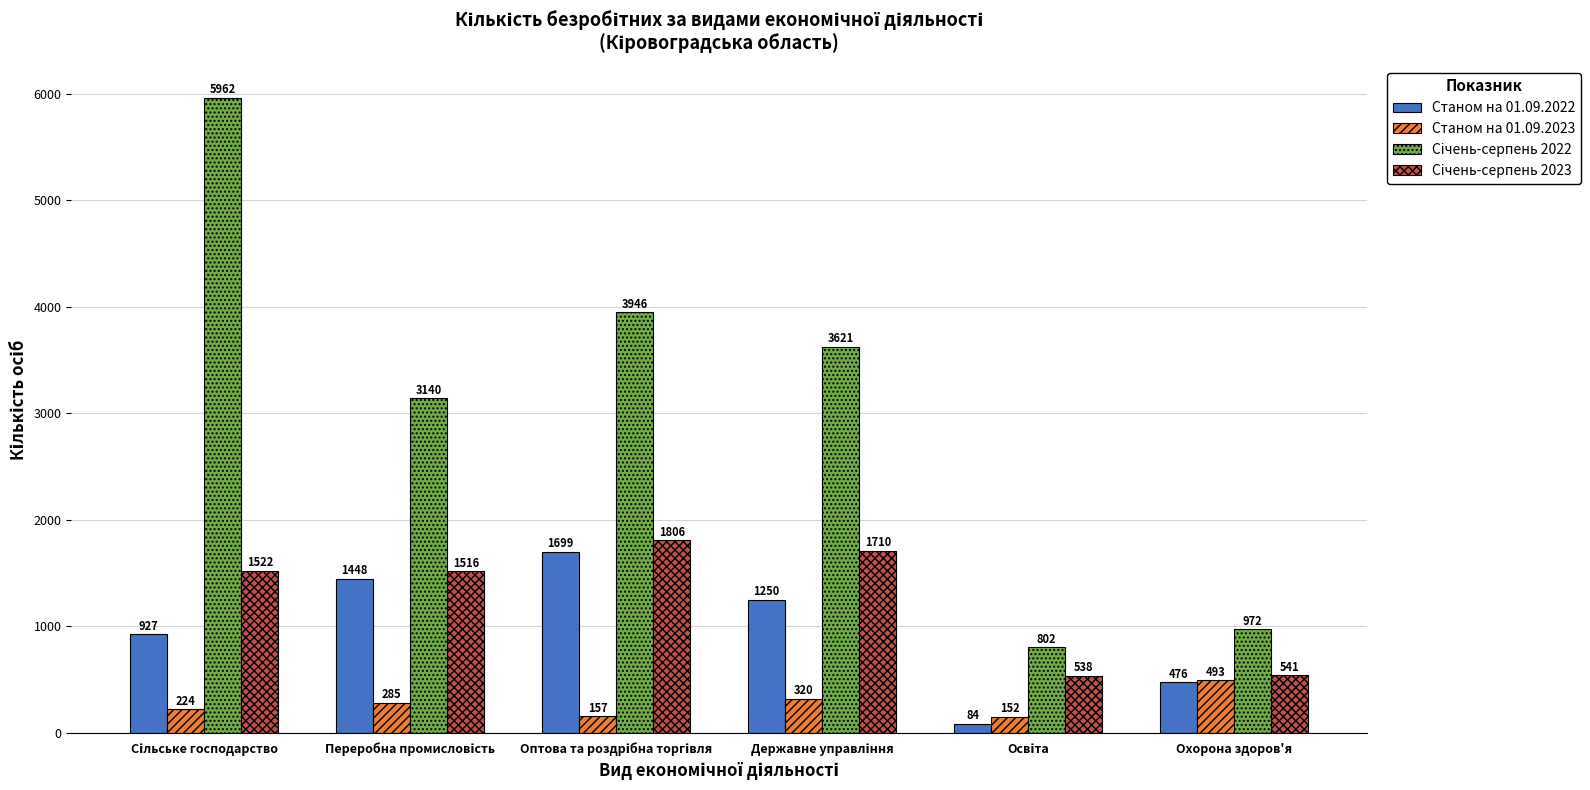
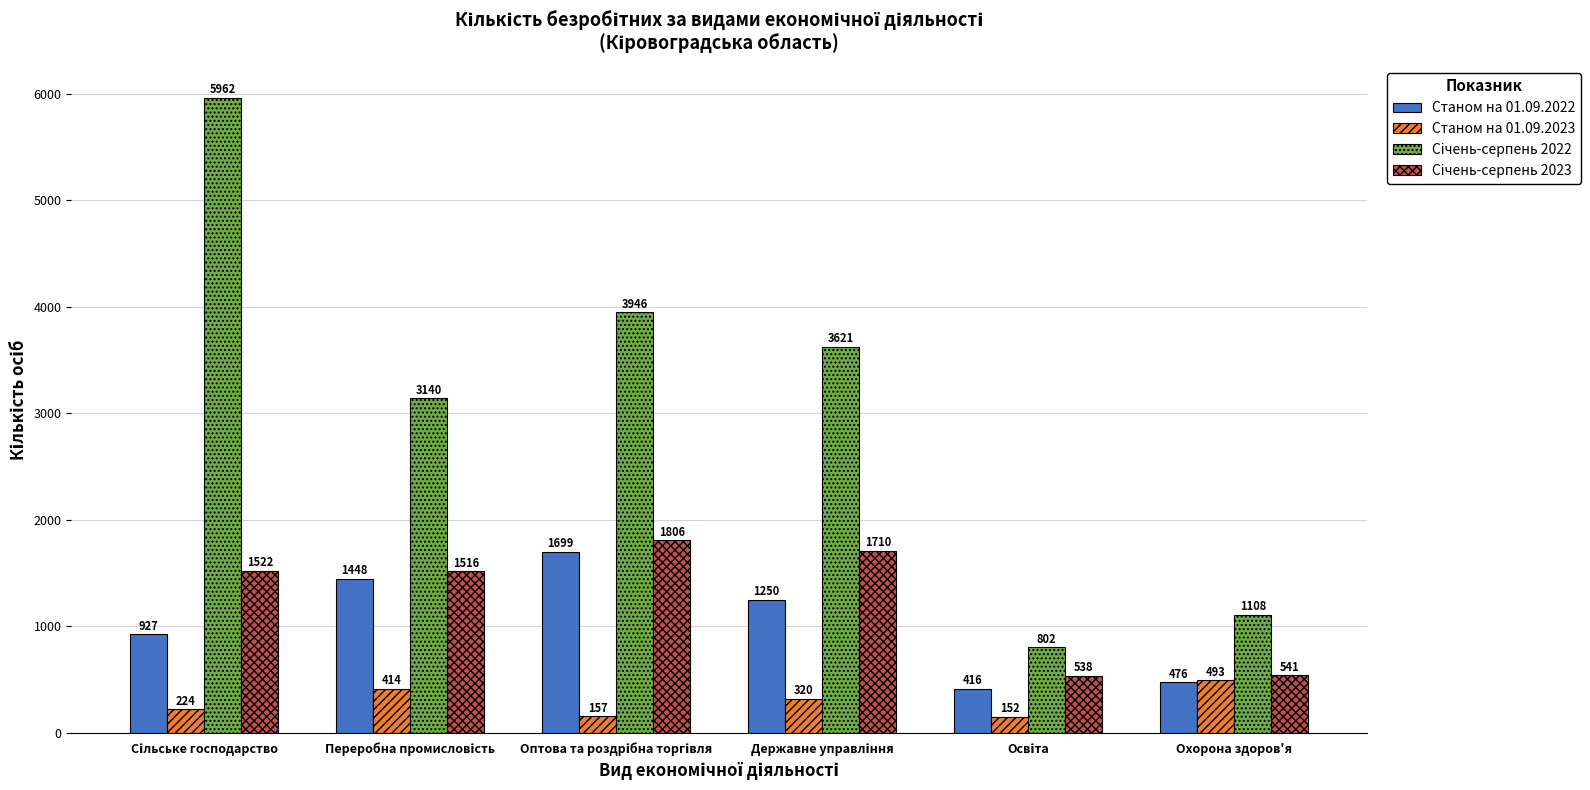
  {
    "Станом на 01.09.2022": {
      "Сільське господарство": 927,
      "Переробна промисловість": 1448,
      "Оптова та роздрібна торгівля": 1699,
      "Державне управління": 1250,
-     "Освіта": 84,
+     "Освіта": 416,
      "Охорона здоров'я": 476
    },
    "Станом на 01.09.2023": {
      "Сільське господарство": 224,
-     "Переробна промисловість": 285,
+     "Переробна промисловість": 414,
      "Оптова та роздрібна торгівля": 157,
      "Державне управління": 320,
      "Освіта": 152,
      "Охорона здоров'я": 493
    },
    "Січень-серпень 2022": {
      "Сільське господарство": 5962,
      "Переробна промисловість": 3140,
      "Оптова та роздрібна торгівля": 3946,
      "Державне управління": 3621,
      "Освіта": 802,
-     "Охорона здоров'я": 972
+     "Охорона здоров'я": 1108
    },
    "Січень-серпень 2023": {
      "Сільське господарство": 1522,
      "Переробна промисловість": 1516,
      "Оптова та роздрібна торгівля": 1806,
      "Державне управління": 1710,
      "Освіта": 538,
      "Охорона здоров'я": 541
    }
  }
